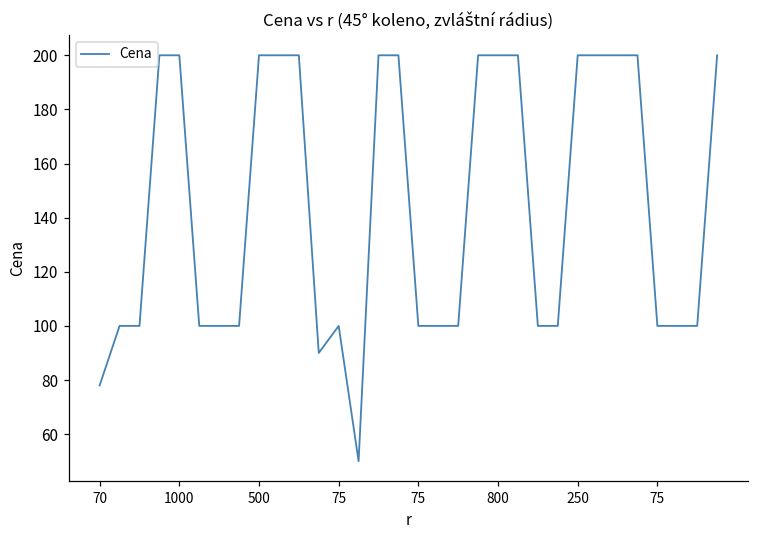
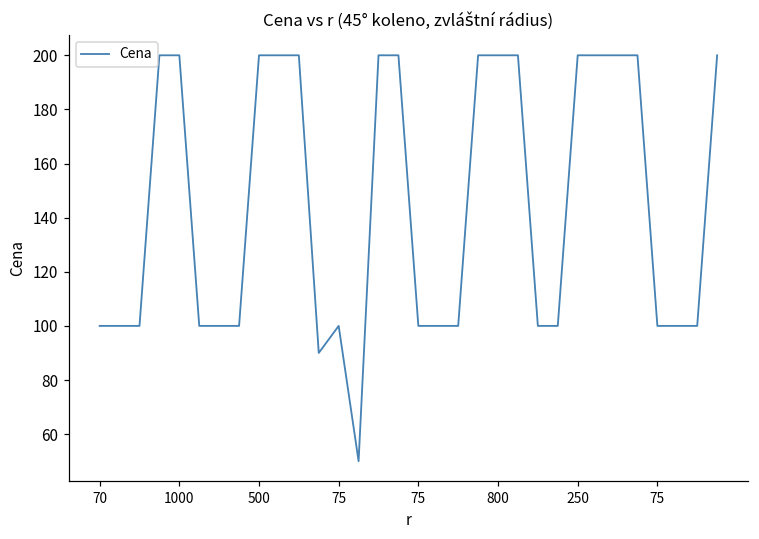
  {
-   "70": 78,
+   "70": 100,
    "1000": 200,
    "500": 200,
    "800": 200,
    "250": 200
  }
